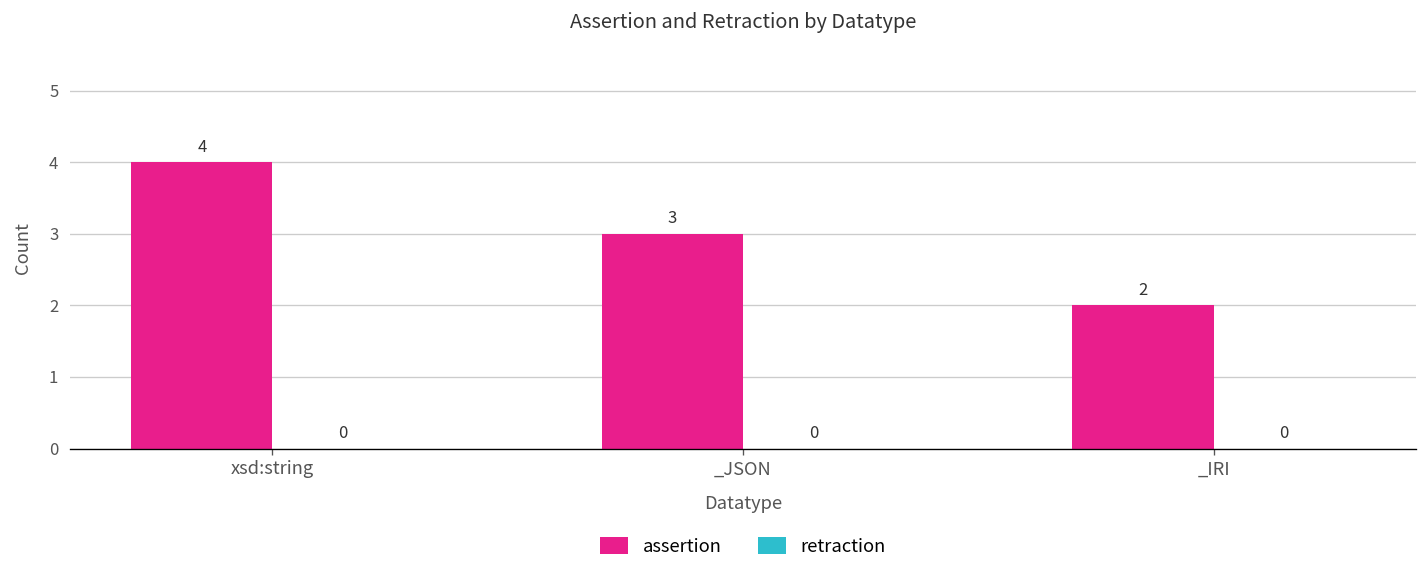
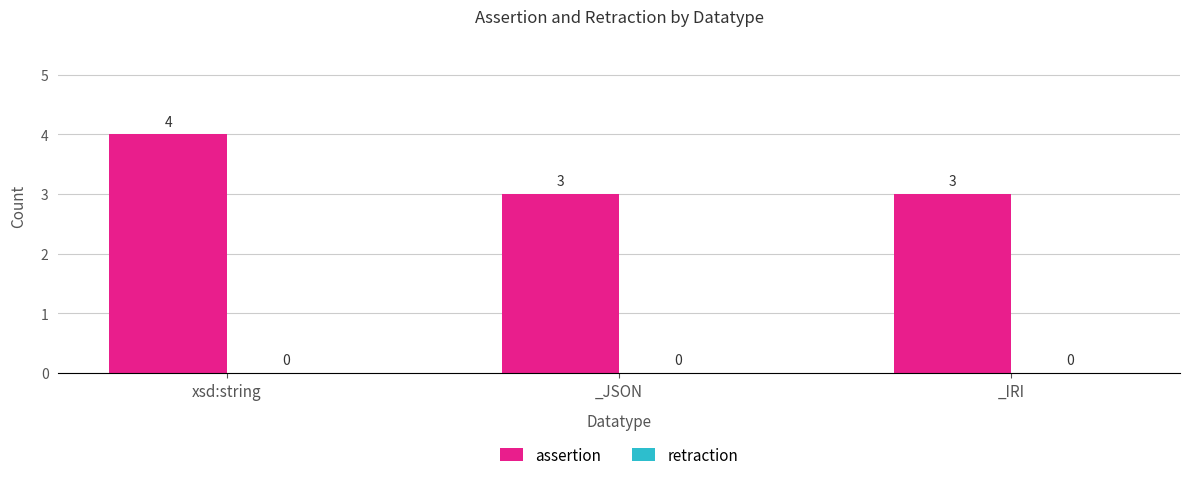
  {
    "assertion": {
      "xsd:string": 4,
      "_JSON": 3,
-     "_IRI": 2
+     "_IRI": 3
    },
    "retraction": {
      "xsd:string": 0,
      "_JSON": 0,
      "_IRI": 0
    }
  }
